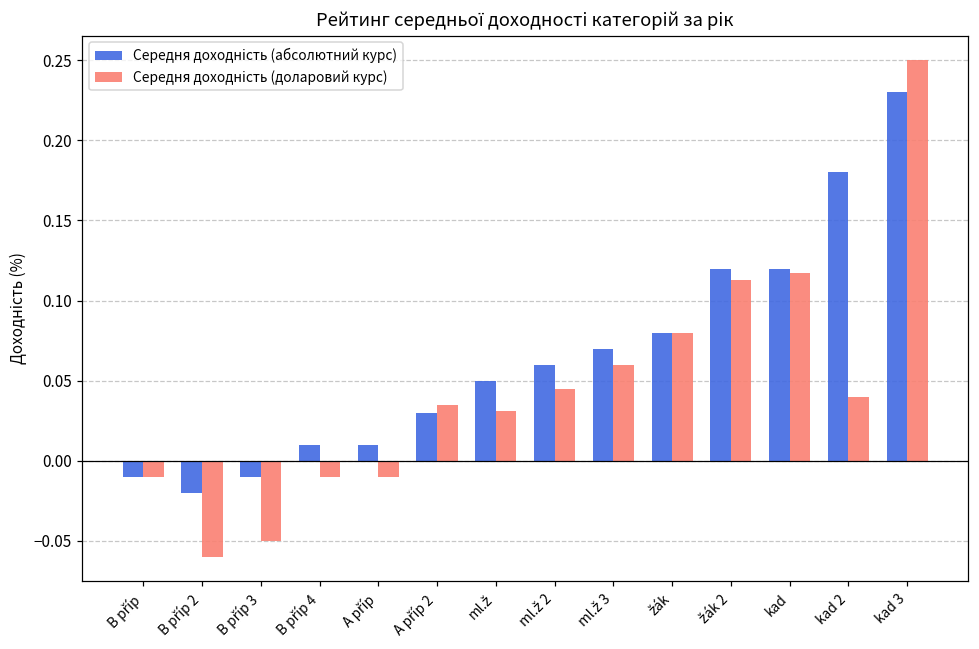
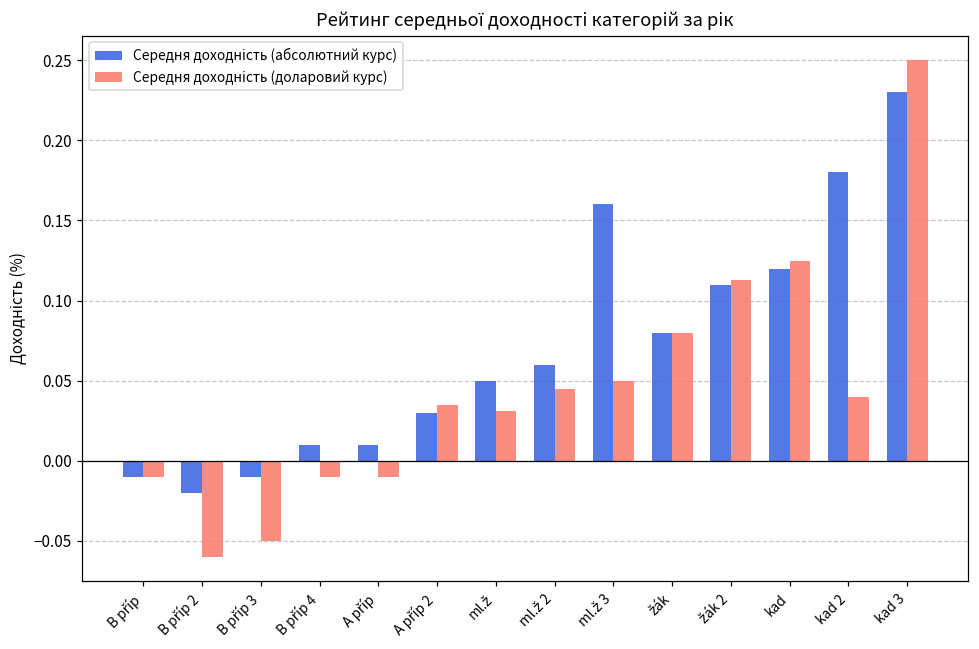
  {
    "Середня доходність (абсолютний курс)": {
      "B příp": -0.01,
      "B příp 2": -0.02,
      "B příp 3": -0.01,
      "B příp 4": 0.01,
      "A příp": 0.01,
      "A příp 2": 0.03,
      "ml.ž": 0.05,
      "ml.ž 2": 0.06,
-     "ml.ž 3": 0.07,
+     "ml.ž 3": 0.16,
      "žák": 0.08,
-     "žák 2": 0.12,
+     "žák 2": 0.11,
      "kad": 0.12,
      "kad 2": 0.18,
      "kad 3": 0.23
    },
    "Середня доходність (доларовий курс)": {
      "B příp": -0.010,
      "B příp 2": -0.060,
      "B příp 3": -0.050,
      "B příp 4": -0.010,
      "A příp": -0.010,
      "A příp 2": 0.035,
      "ml.ž": 0.031,
      "ml.ž 2": 0.045,
-     "ml.ž 3": 0.06,
+     "ml.ž 3": 0.05,
      "žák": 0.080,
      "žák 2": 0.113,
-     "kad": 0.117,
+     "kad": 0.125,
      "kad 2": 0.040,
      "kad 3": 0.250
    }
  }
